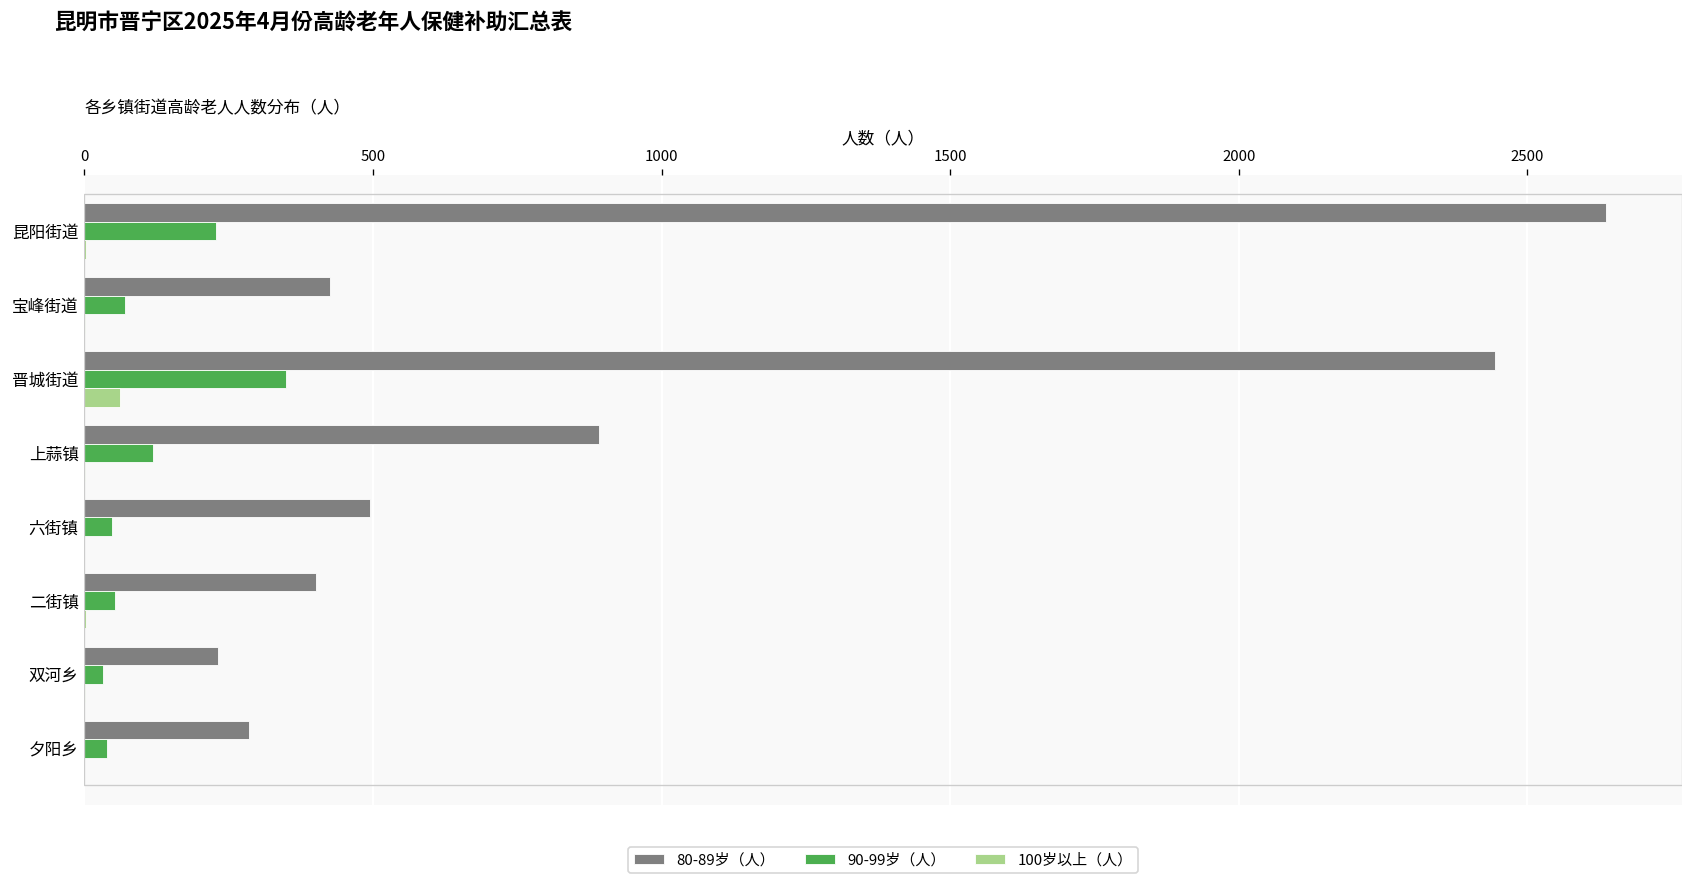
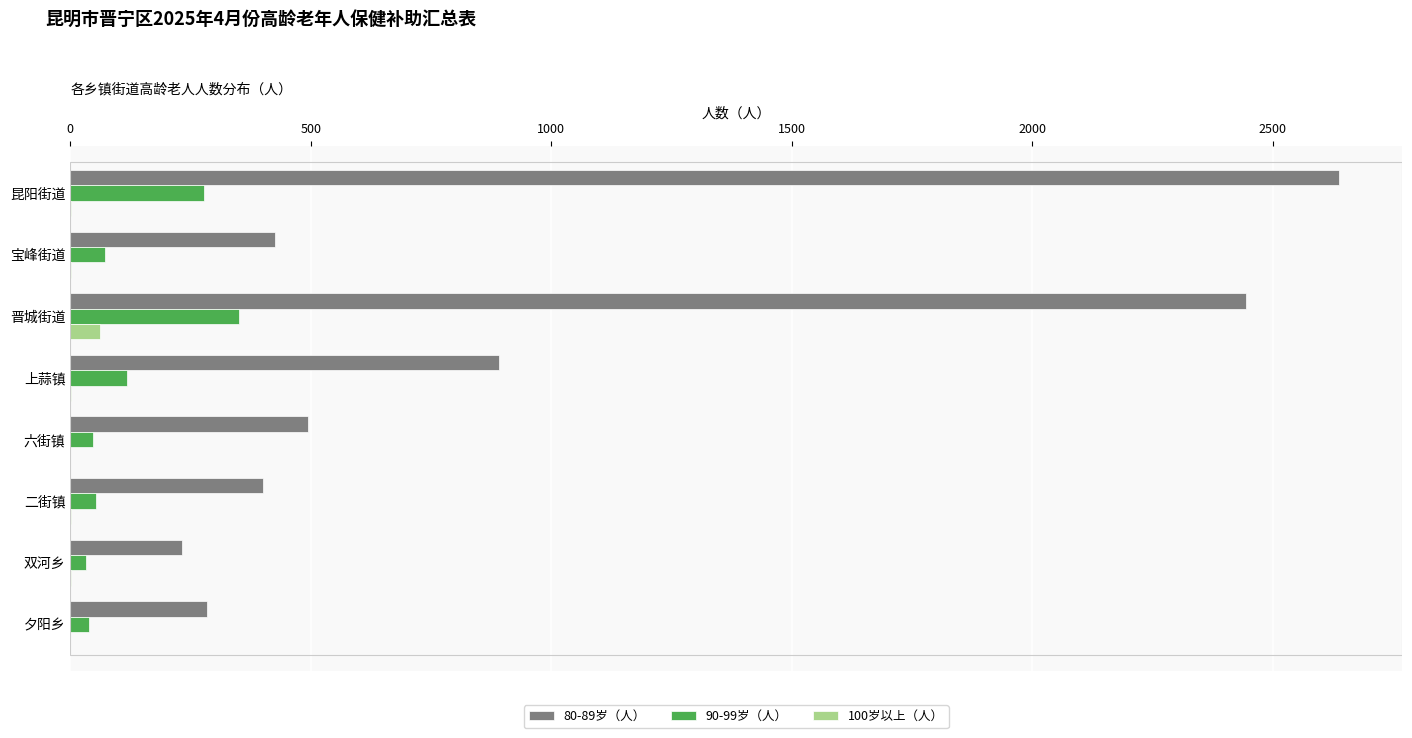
  {
    "80-89岁（人）": {
      "昆阳街道": 2640,
      "宝峰街道": 430,
      "晋城街道": 2440,
      "上蒜镇": 890,
      "六街镇": 500,
      "二街镇": 400,
      "双河乡": 230,
      "夕阳乡": 290
    },
    "90-99岁（人）": {
-     "昆阳街道": 230,
+     "昆阳街道": 280,
      "宝峰街道": 70,
      "晋城街道": 350,
      "上蒜镇": 120,
      "六街镇": 50,
      "二街镇": 50,
      "双河乡": 30,
      "夕阳乡": 40
    },
    "100岁以上（人）": {
      "晋城街道": 60,
      "六街镇": 0,
      "夕阳乡": 0
    }
  }
